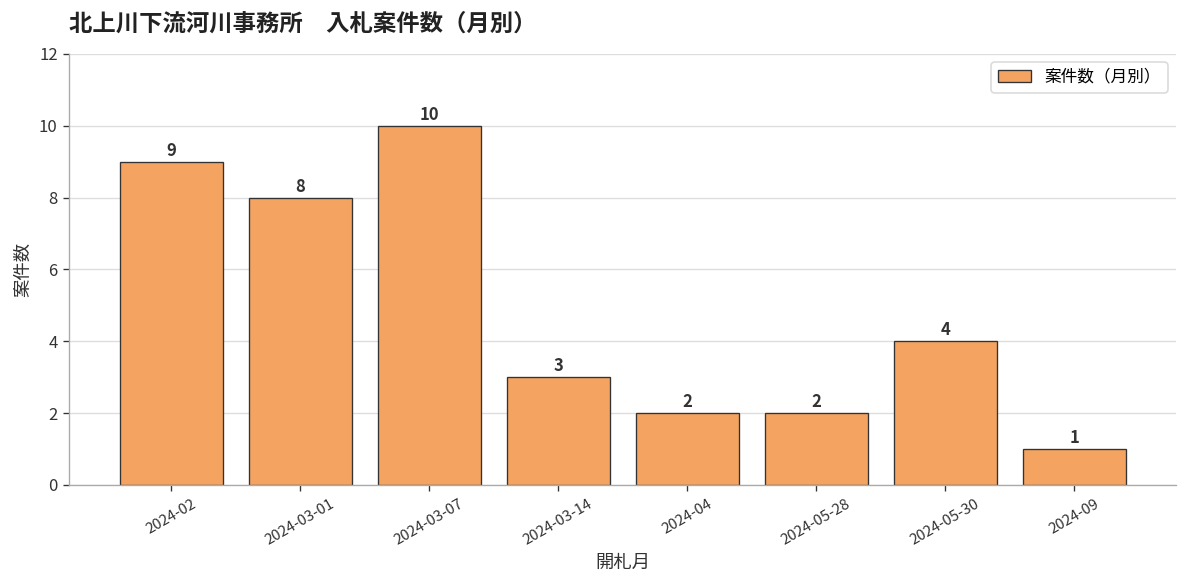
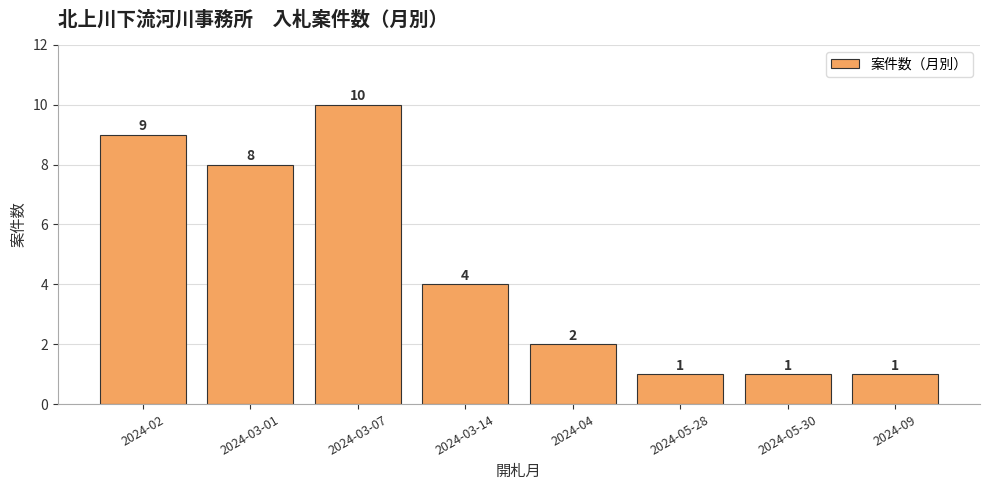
  {
    "2024-02": 9,
    "2024-03-01": 8,
    "2024-03-07": 10,
-   "2024-03-14": 3,
+   "2024-03-14": 4,
    "2024-04": 2,
-   "2024-05-28": 2,
-   "2024-05-30": 4,
+   "2024-05-28": 1,
+   "2024-05-30": 1,
    "2024-09": 1
  }
